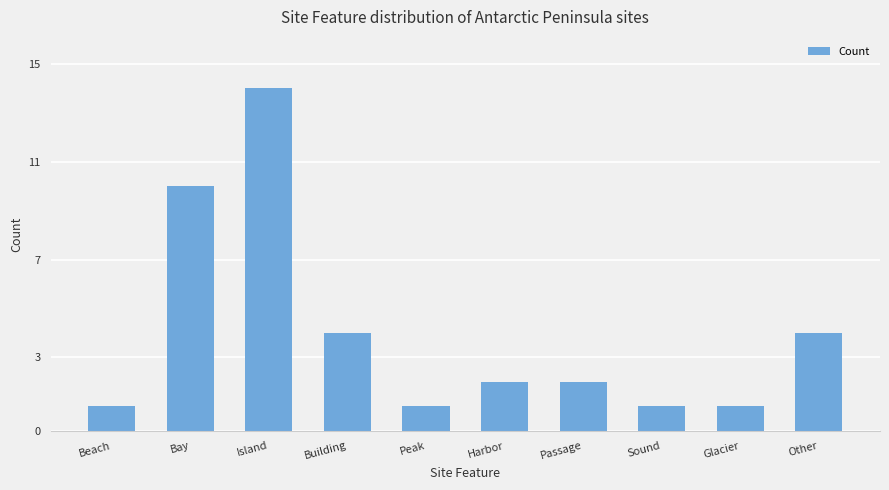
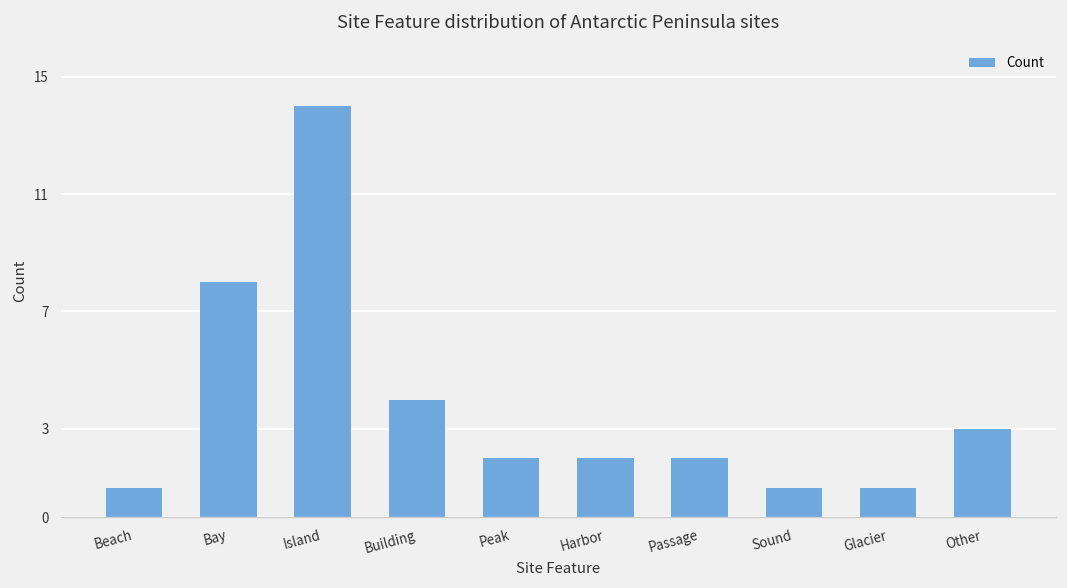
  {
    "Beach": 1,
-   "Bay": 10,
+   "Bay": 8,
    "Island": 14,
    "Building": 4,
-   "Peak": 1,
+   "Peak": 2,
    "Harbor": 2,
    "Passage": 2,
    "Sound": 1,
    "Glacier": 1,
-   "Other": 4
+   "Other": 3
  }
